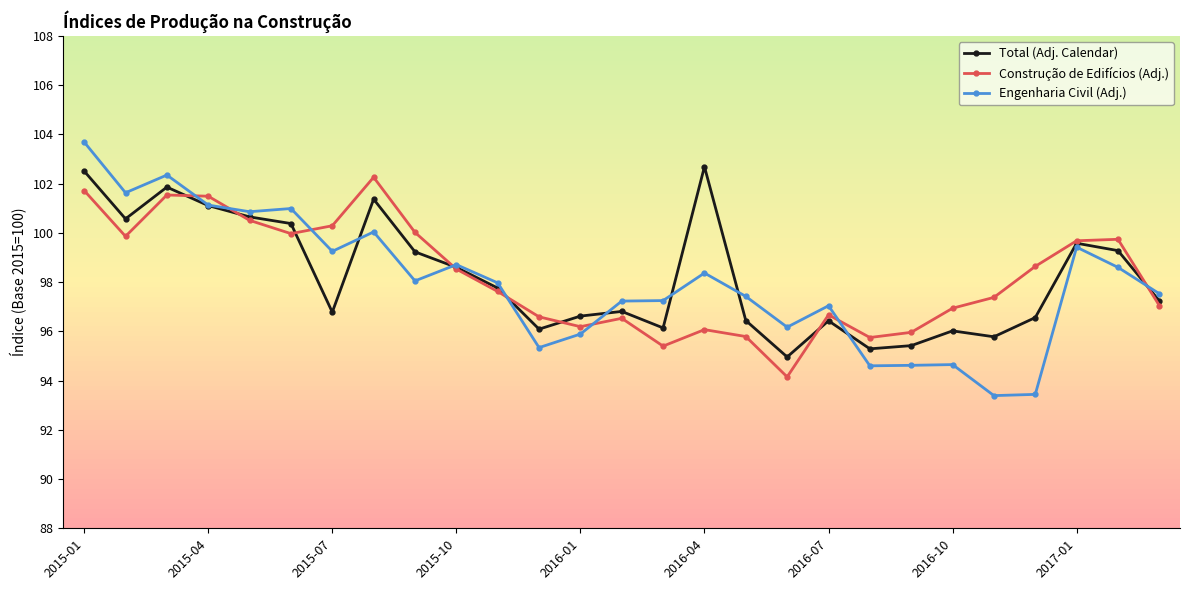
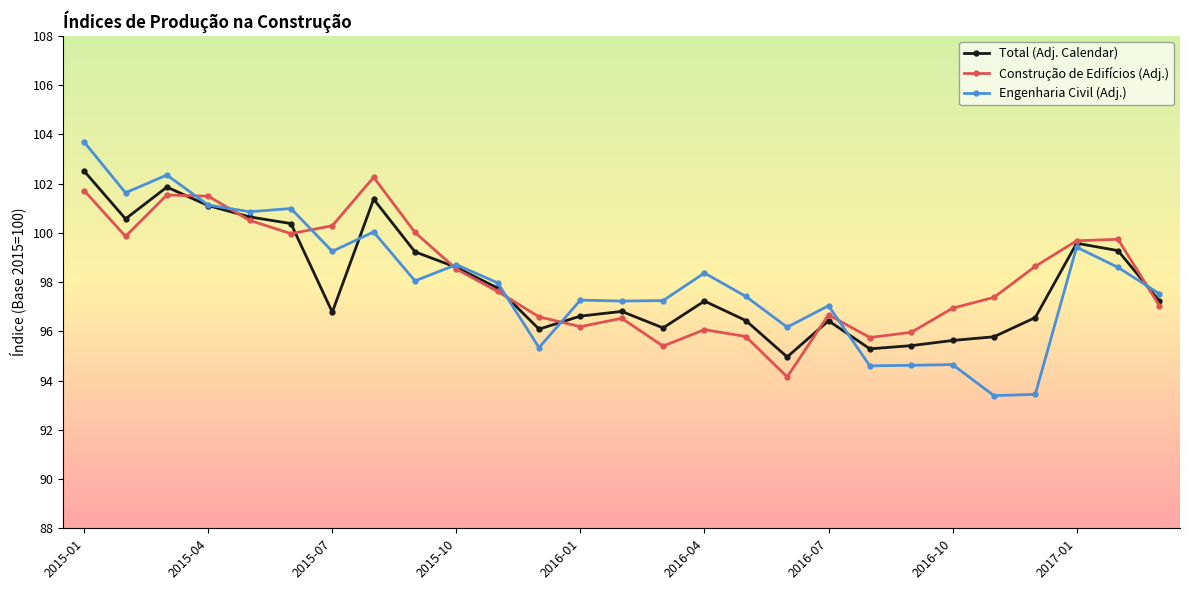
  {
    "Total (Adj. Calendar)": {
      "2015-01": 102.5,
      "2015-07": 96.8,
      "2016-01": 96.6,
-     "2016-04": 102.7,
+     "2016-04": 97.2,
      "2016-07": 96.4,
-     "2016-10": 96.0
+     "2016-10": 95.6
    },
    "Construção de Edifícios (Adj.)": {
      "2015-01": 101.7,
      "2015-04": 101.5,
      "2015-07": 100.3,
      "2016-01": 96.2,
      "2016-04": 96.1,
      "2016-07": 96.7,
      "2016-10": 96.9
    },
    "Engenharia Civil (Adj.)": {
      "2015-01": 103.7,
      "2015-07": 99.3,
      "2015-10": 98.7,
-     "2016-01": 95.9,
+     "2016-01": 97.3,
      "2016-04": 98.4,
      "2016-07": 97.0,
      "2016-10": 94.7,
      "2017-01": 99.4
    }
  }
